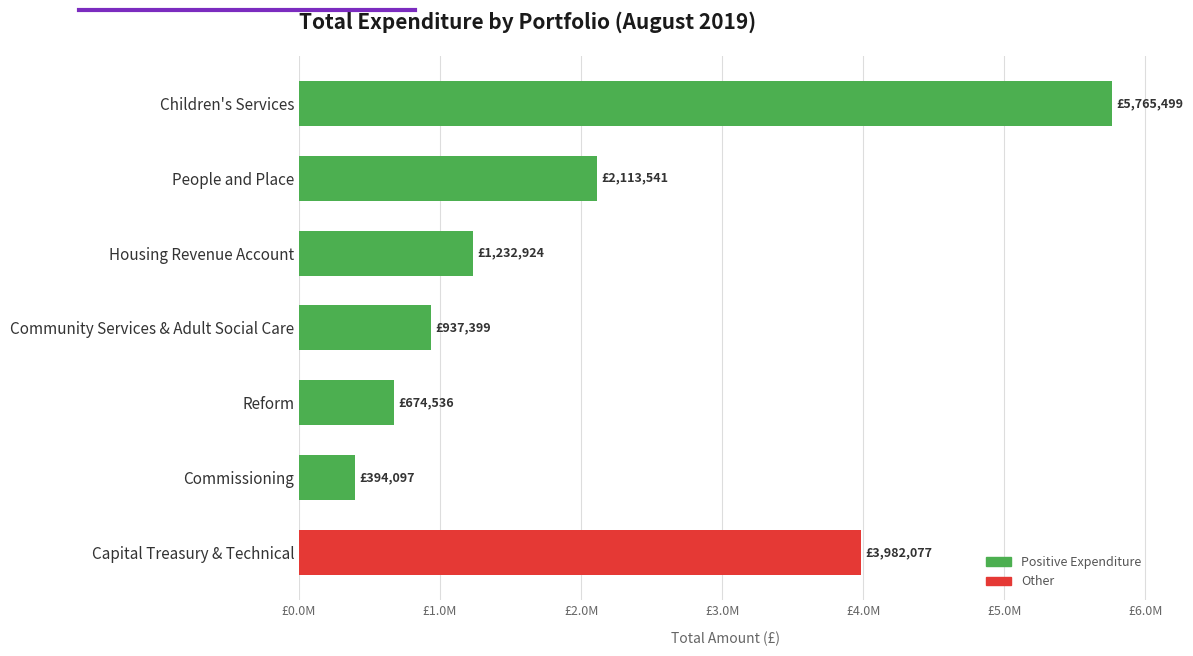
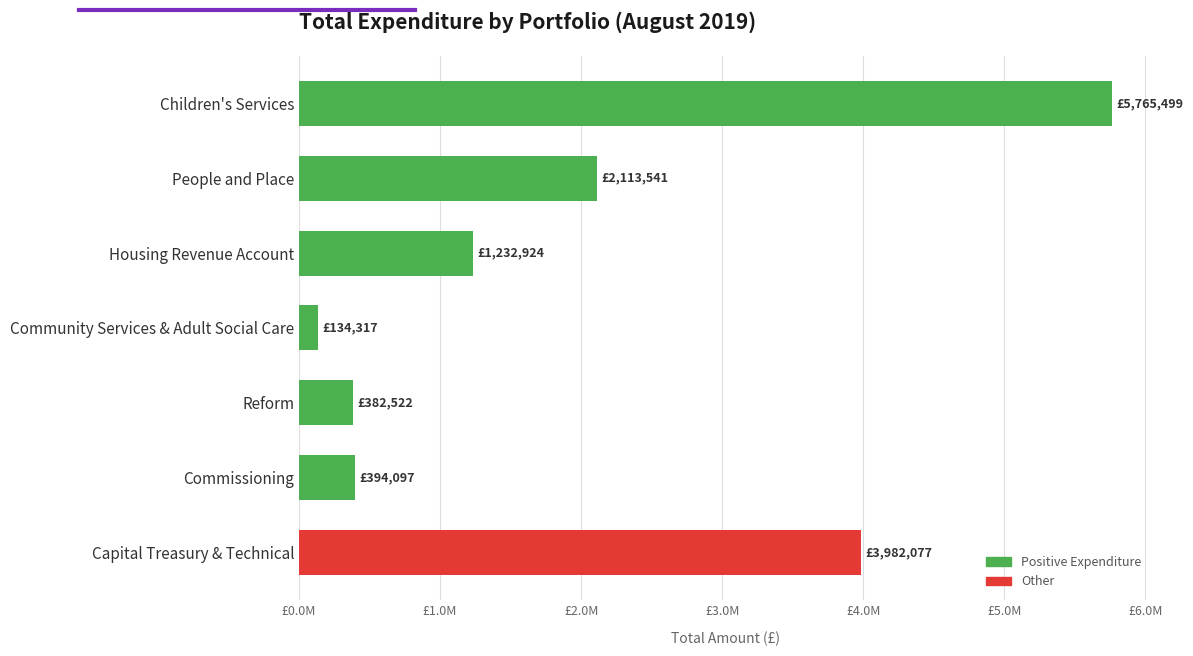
  {
    "Children's Services": "£5,765,499",
    "People and Place": "£2,113,541",
    "Housing Revenue Account": "£1,232,924",
-   "Community Services & Adult Social Care": "£937,399",
-   "Reform": "£674,536",
+   "Community Services & Adult Social Care": "£134,317",
+   "Reform": "£382,522",
    "Commissioning": "£394,097",
    "Capital Treasury & Technical": "£3,982,077"
  }
